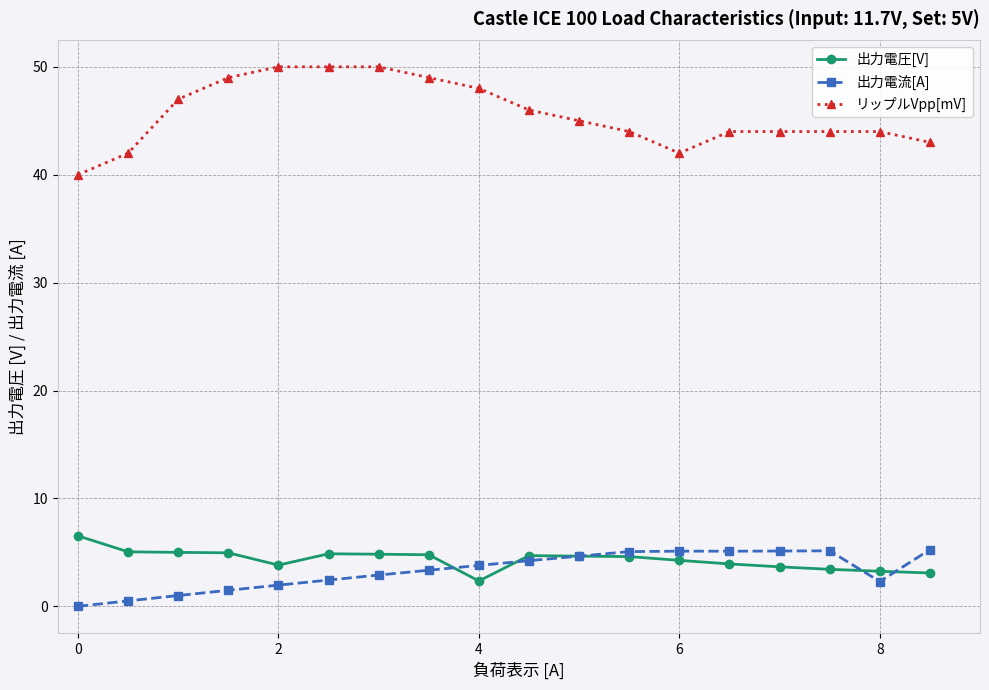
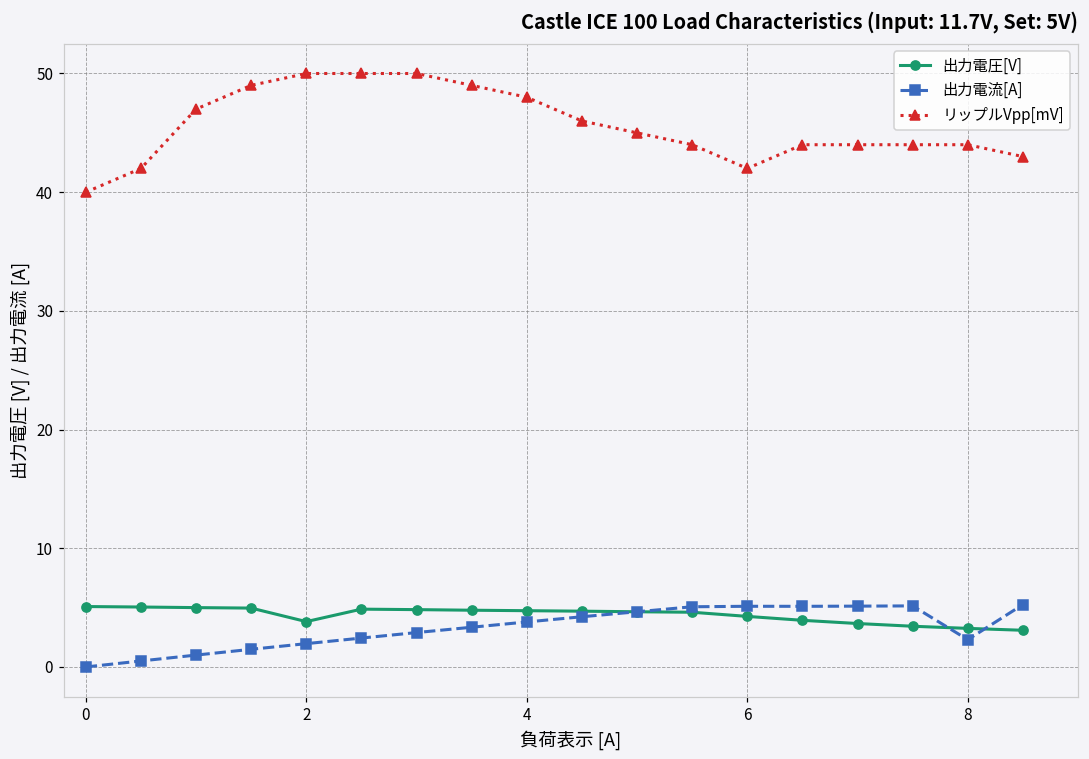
  {
    "出力電圧[V]": {
-     "0": 6.5,
+     "0": 5.1,
      "2": 3.8,
-     "4": 2.4,
+     "4": 4.7,
      "6": 4.3,
      "8": 3.3
    },
    "出力電流[A]": {
      "0": 0.0,
      "2": 2.0,
      "4": 3.8,
      "6": 5.1,
      "8": 2.3
    },
    "リップルVpp[mV]": {
      "0": 40.0,
      "2": 50.0,
      "4": 48.0,
      "6": 42.0,
      "8": 44.0
    }
  }
